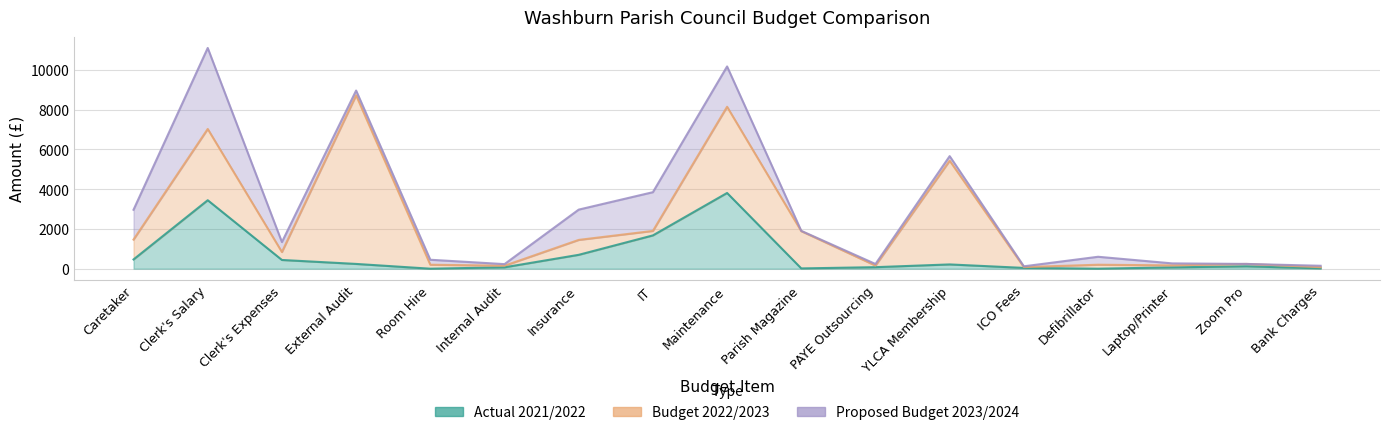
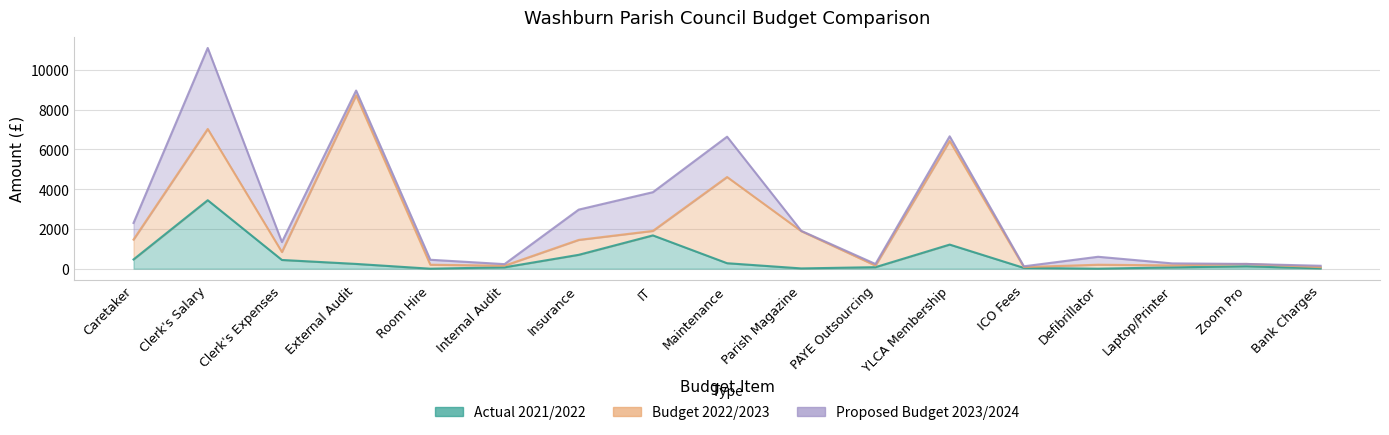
  {
    "Actual 2021/2022": {
      "Caretaker": 500,
      "Clerk's Salary": 3400,
      "Clerk's Expenses": 400,
      "External Audit": 200,
      "Room Hire": 0,
      "Insurance": 700,
      "IT": 1700,
-     "Maintenance": 3800,
+     "Maintenance": 300,
      "Parish Magazine": 0,
-     "YLCA Membership": 200,
+     "YLCA Membership": 1200,
      "Defibrillator": 0
    },
    "Budget 2022/2023": {
      "Caretaker": 1000,
      "Clerk's Salary": 3600,
      "Clerk's Expenses": 400,
      "External Audit": 8500,
      "Room Hire": 200,
      "Insurance": 800,
      "IT": 200,
      "Maintenance": 4300,
      "YLCA Membership": 5200,
      "Defibrillator": 200
    },
    "Proposed Budget 2023/2024": {
-     "Caretaker": 1500,
+     "Caretaker": 800,
      "Clerk's Salary": 4100,
      "Clerk's Expenses": 500,
      "External Audit": 200,
      "Room Hire": 300,
      "Insurance": 1500,
      "IT": 1900,
      "Maintenance": 2000,
      "YLCA Membership": 200,
      "Defibrillator": 400
    }
  }
